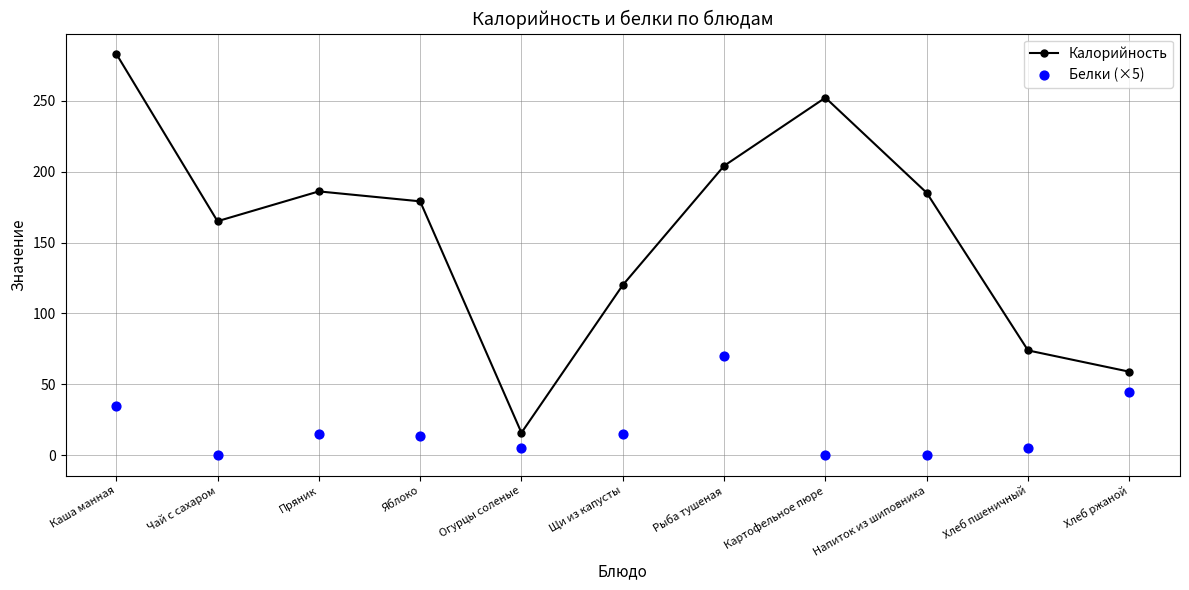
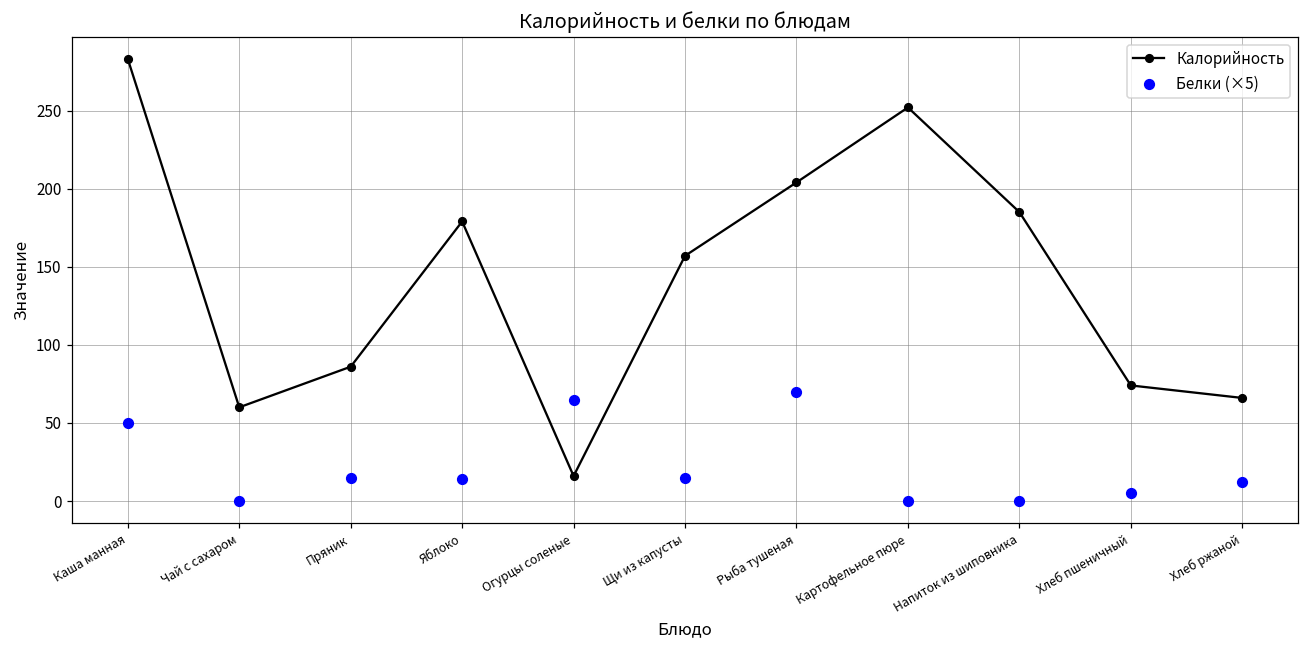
  {
    "Белки (×5)": {
-     "Каша манная": 35,
-     "Огурцы соленые": 5,
-     "Хлеб ржаной": 45
+     "Каша манная": 50,
+     "Огурцы соленые": 65,
+     "Хлеб ржаной": 12
    },
    "Калорийность": {
      "Каша манная": 283,
-     "Чай с сахаром": 165,
-     "Пряник": 186,
+     "Чай с сахаром": 60,
+     "Пряник": 86,
      "Яблоко": 179,
      "Огурцы соленые": 16,
-     "Щи из капусты": 120,
+     "Щи из капусты": 157,
      "Рыба тушеная": 204,
      "Картофельное пюре": 252,
      "Напиток из шиповника": 185,
      "Хлеб пшеничный": 74,
-     "Хлеб ржаной": 59
+     "Хлеб ржаной": 66
    }
  }
